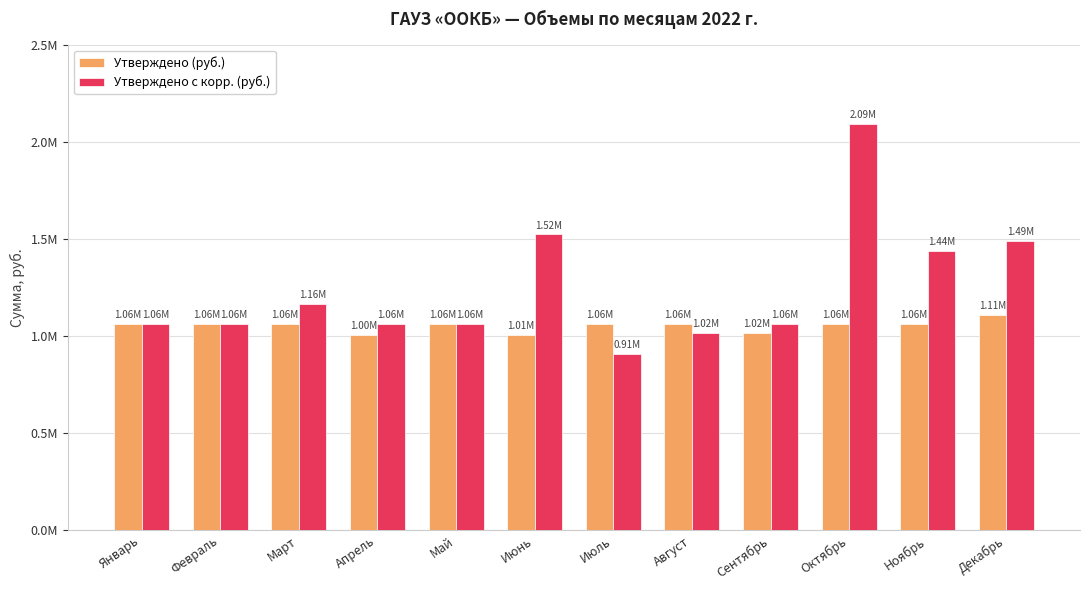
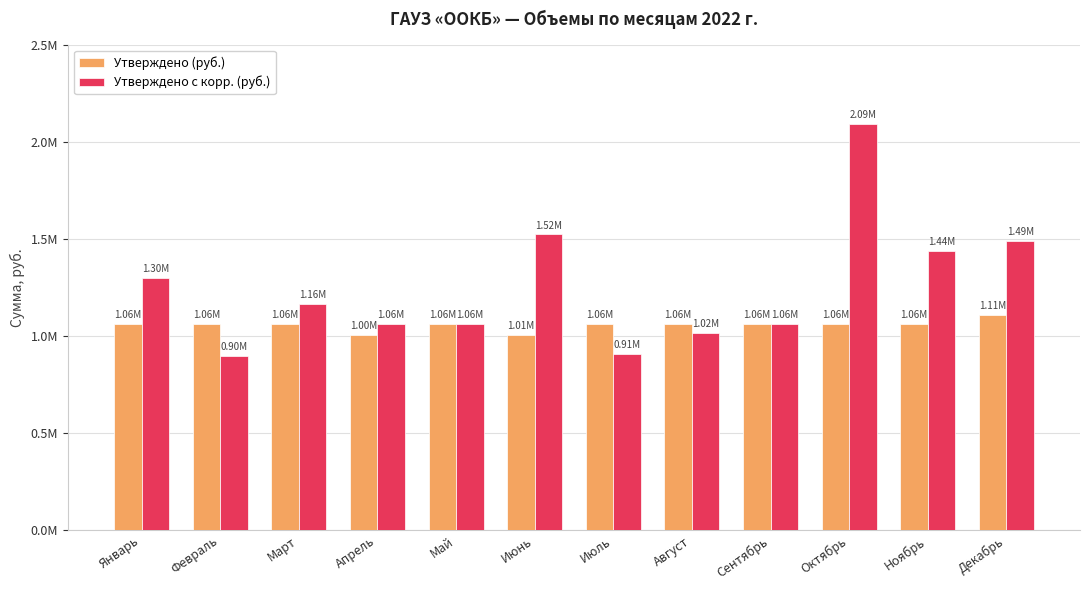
  {
    "Утверждено (руб.)": {
      "Январь": "1.06M",
      "Февраль": "1.06M",
      "Март": "1.06M",
      "Апрель": "1.00M",
      "Май": "1.06M",
      "Июнь": "1.01M",
      "Июль": "1.06M",
      "Август": "1.06M",
-     "Сентябрь": "1.02M",
+     "Сентябрь": "1.06M",
      "Октябрь": "1.06M",
      "Ноябрь": "1.06M",
      "Декабрь": "1.11M"
    },
    "Утверждено с корр. (руб.)": {
-     "Январь": "1.06M",
-     "Февраль": "1.06M",
+     "Январь": "1.30M",
+     "Февраль": "0.90M",
      "Март": "1.16M",
      "Апрель": "1.06M",
      "Май": "1.06M",
      "Июнь": "1.52M",
      "Июль": "0.91M",
      "Август": "1.02M",
      "Сентябрь": "1.06M",
      "Октябрь": "2.09M",
      "Ноябрь": "1.44M",
      "Декабрь": "1.49M"
    }
  }
